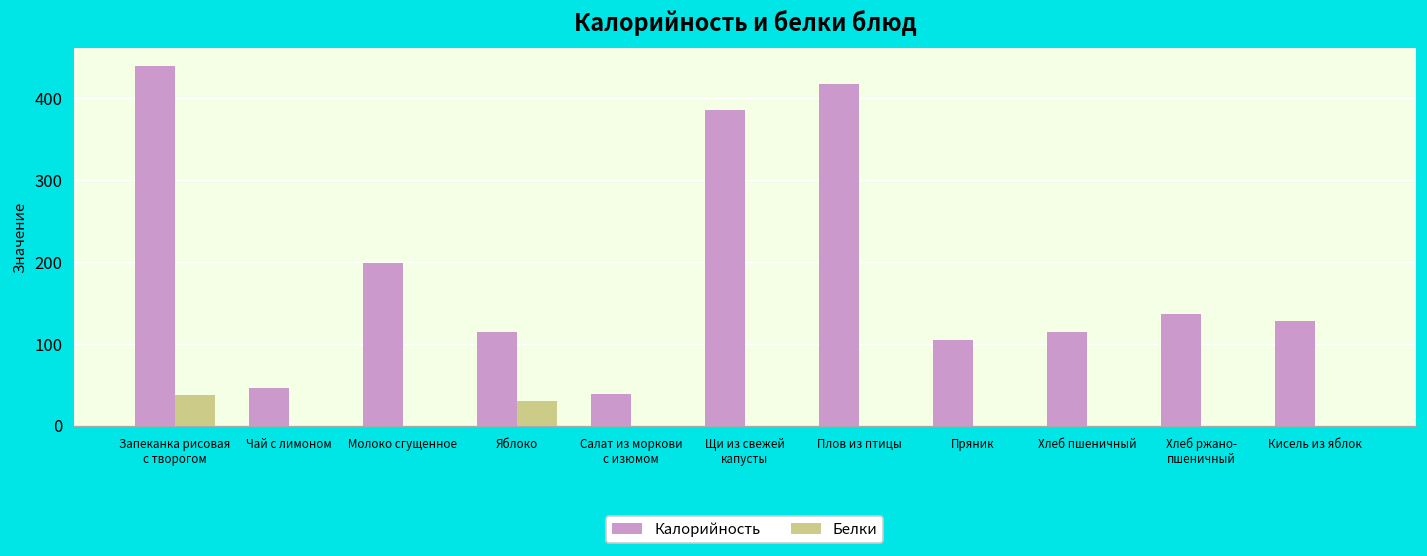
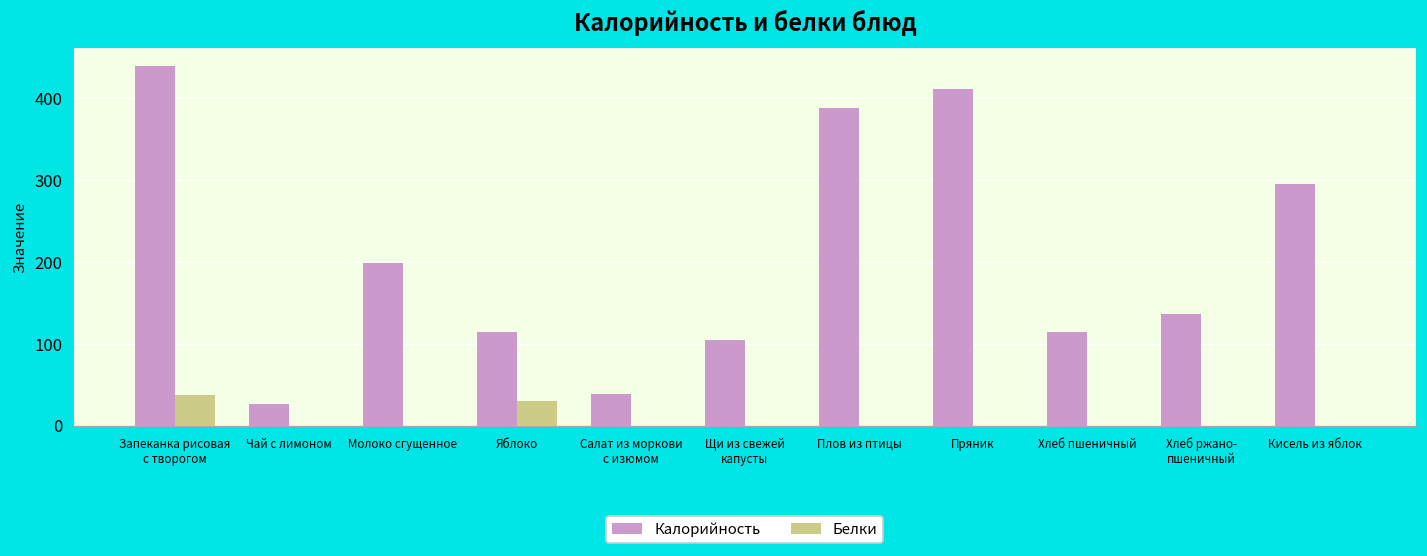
  {
    "Калорийность": {
      "Запеканка рисовая с творогом": 440,
-     "Чай с лимоном": 50,
+     "Чай с лимоном": 30,
      "Молоко сгущенное": 200,
      "Яблоко": 120,
      "Салат из моркови с изюмом": 40,
-     "Щи из свежей капусты": 390,
-     "Плов из птицы": 420,
-     "Пряник": 110,
+     "Щи из свежей капусты": 110,
+     "Плов из птицы": 390,
+     "Пряник": 410,
      "Хлеб пшеничный": 110,
      "Хлеб ржано- пшеничный": 140,
-     "Кисель из яблок": 130
+     "Кисель из яблок": 300
    },
    "Белки": {
      "Запеканка рисовая с творогом": 40,
      "Чай с лимоном": 0,
      "Молоко сгущенное": 0,
      "Яблоко": 30,
      "Салат из моркови с изюмом": 0,
      "Щи из свежей капусты": 0,
      "Плов из птицы": 0,
      "Пряник": 0,
      "Хлеб пшеничный": 0,
      "Хлеб ржано- пшеничный": 0,
      "Кисель из яблок": 0
    }
  }
